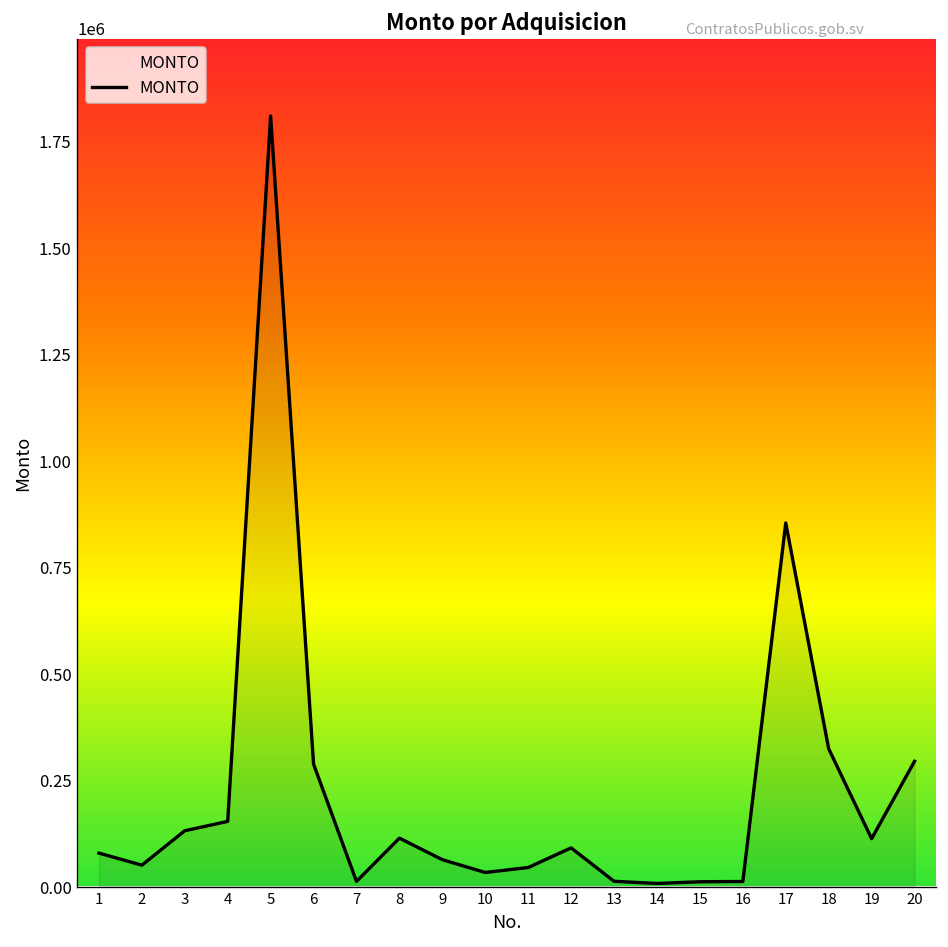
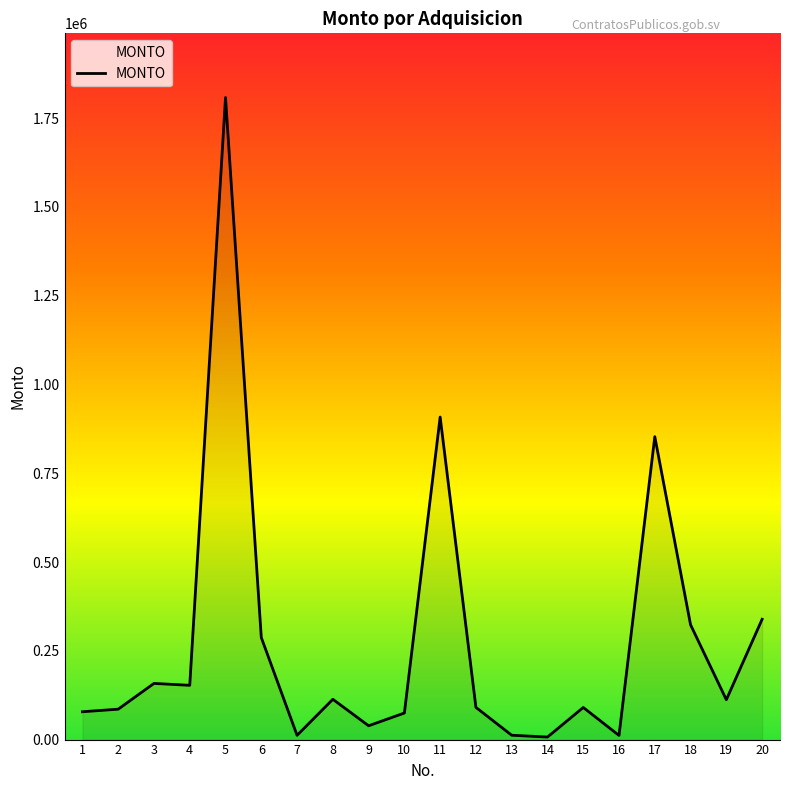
  {
    "1": 80000,
-   "2": 50000,
-   "3": 130000,
+   "2": 90000,
+   "3": 160000,
    "4": 150000,
    "5": 1810000,
    "6": 290000,
    "7": 10000,
    "8": 110000,
-   "9": 60000,
-   "10": 30000,
-   "11": 40000,
+   "9": 40000,
+   "10": 70000,
+   "11": 910000,
    "12": 90000,
    "13": 10000,
    "14": 10000,
-   "15": 10000,
+   "15": 90000,
    "16": 10000,
    "17": 850000,
    "18": 320000,
    "19": 110000,
-   "20": 290000
+   "20": 340000
  }
